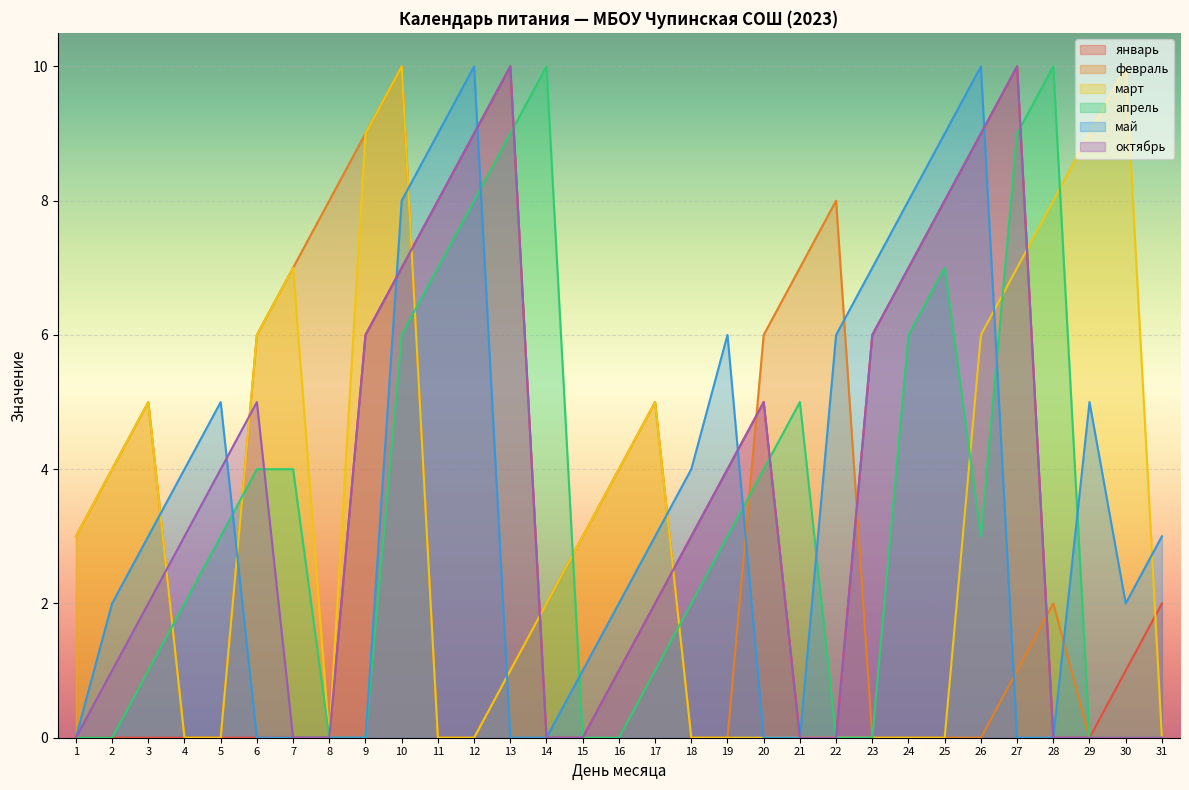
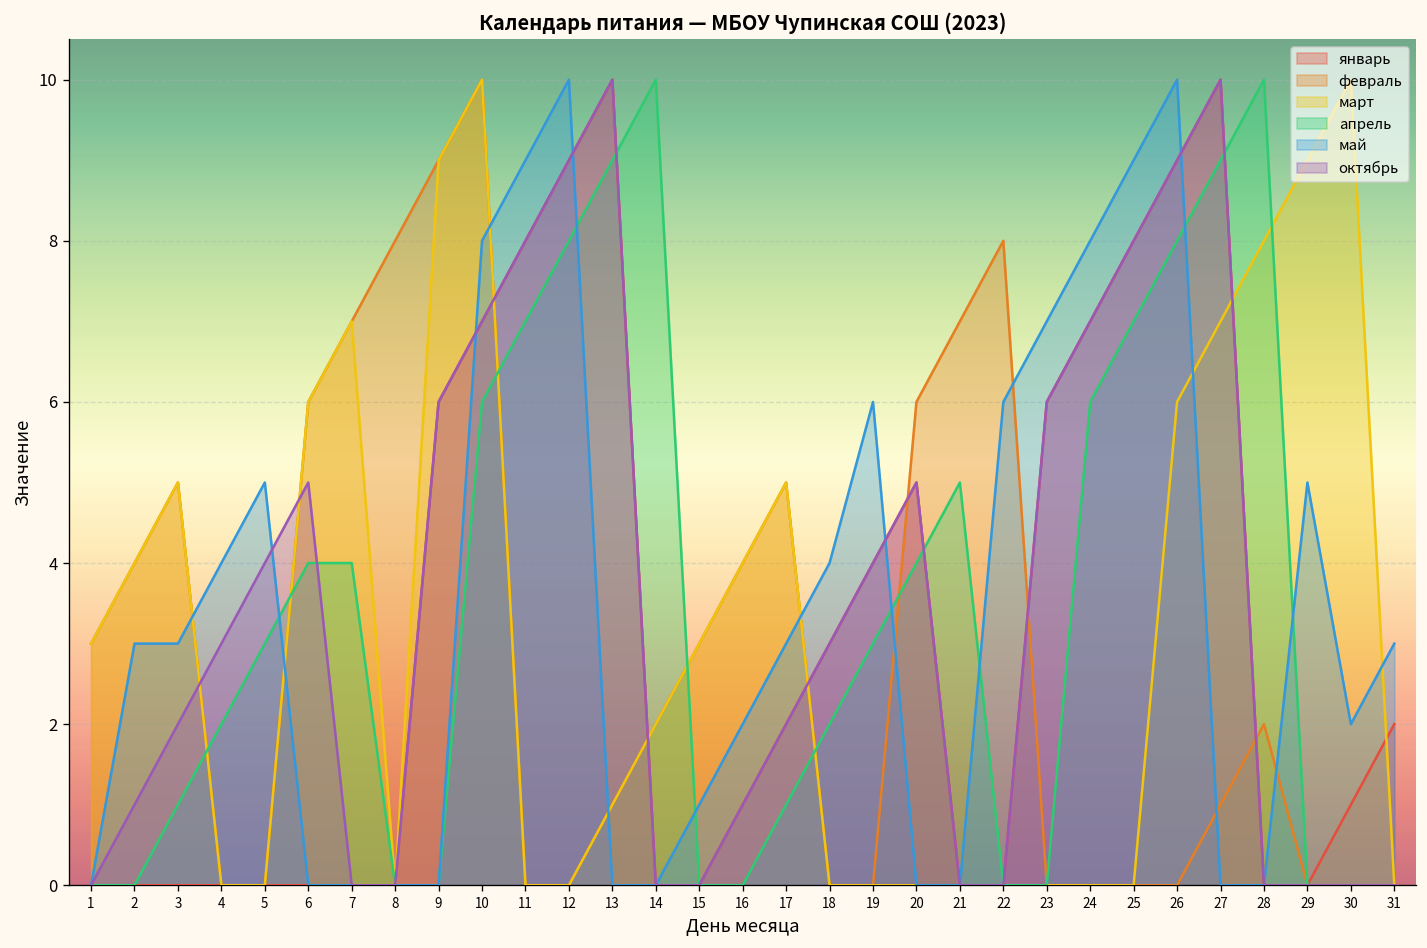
  {
    "апрель": {
      "3": 1,
      "4": 2,
      "5": 3,
      "6": 4,
      "7": 4,
      "10": 6,
      "11": 7,
      "12": 8,
      "13": 9,
      "14": 10,
      "16": 0,
      "17": 1,
      "18": 2,
      "19": 3,
      "20": 4,
      "21": 5,
      "24": 6,
      "25": 7,
-     "26": 3,
+     "26": 8,
      "27": 9,
      "28": 10
    },
    "май": {
-     "2": 2,
+     "2": 3,
      "3": 3,
      "4": 4,
      "5": 5,
      "10": 8,
      "11": 9,
      "12": 10,
      "13": 0,
      "15": 1,
      "16": 2,
      "17": 3,
      "18": 4,
      "19": 6,
      "22": 6,
      "23": 7,
      "24": 8,
      "25": 9,
      "26": 10,
      "27": 0,
      "29": 5,
      "30": 2,
      "31": 3
    },
    "октябрь": {
      "2": 1,
      "3": 2,
      "4": 3,
      "5": 4,
      "6": 5
    }
  }
